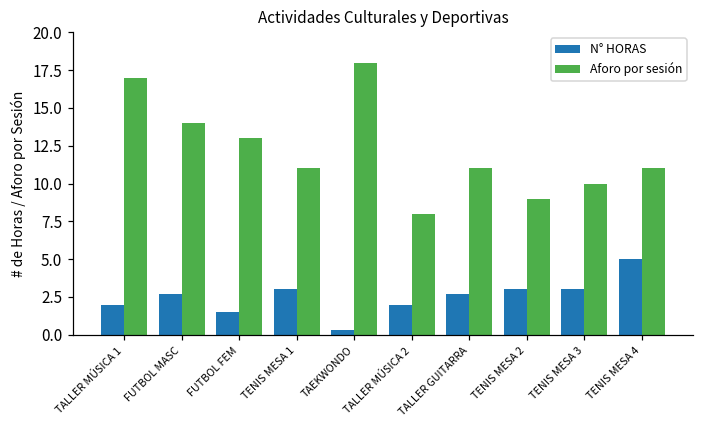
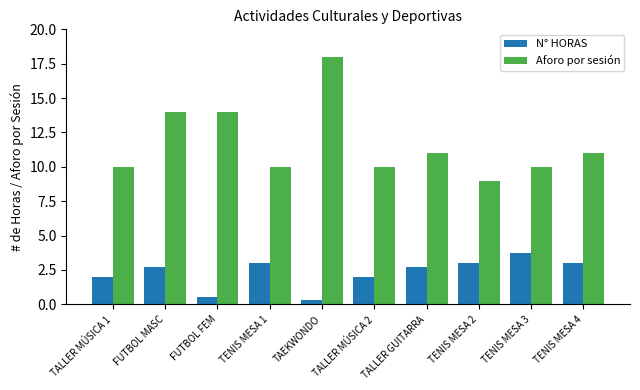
  {
    "N° HORAS": {
      "TALLER MÚSICA 1": 2.0,
      "FUTBOL MASC": 2.7,
-     "FUTBOL FEM": 1.5,
+     "FUTBOL FEM": 0.5,
      "TENIS MESA 1": 3.0,
      "TAEKWONDO": 0.3,
      "TALLER MÚSICA 2": 2.0,
      "TALLER GUITARRA": 2.7,
      "TENIS MESA 2": 3.0,
-     "TENIS MESA 3": 3.0,
-     "TENIS MESA 4": 5
+     "TENIS MESA 3": 3.7,
+     "TENIS MESA 4": 3
    },
    "Aforo por sesión": {
-     "TALLER MÚSICA 1": 17,
+     "TALLER MÚSICA 1": 10,
      "FUTBOL MASC": 14,
-     "FUTBOL FEM": 13,
-     "TENIS MESA 1": 11,
+     "FUTBOL FEM": 14,
+     "TENIS MESA 1": 10,
      "TAEKWONDO": 18,
-     "TALLER MÚSICA 2": 8,
+     "TALLER MÚSICA 2": 10,
      "TALLER GUITARRA": 11,
      "TENIS MESA 2": 9,
      "TENIS MESA 3": 10,
      "TENIS MESA 4": 11
    }
  }
